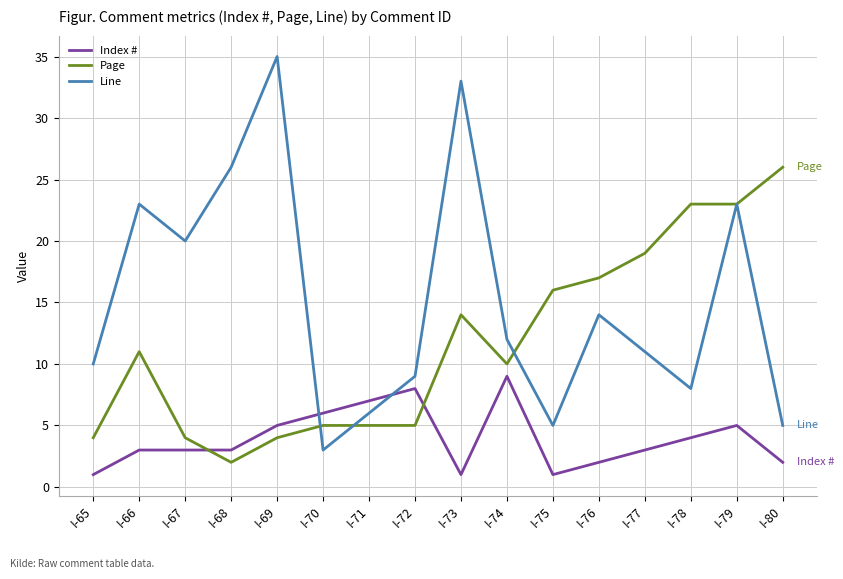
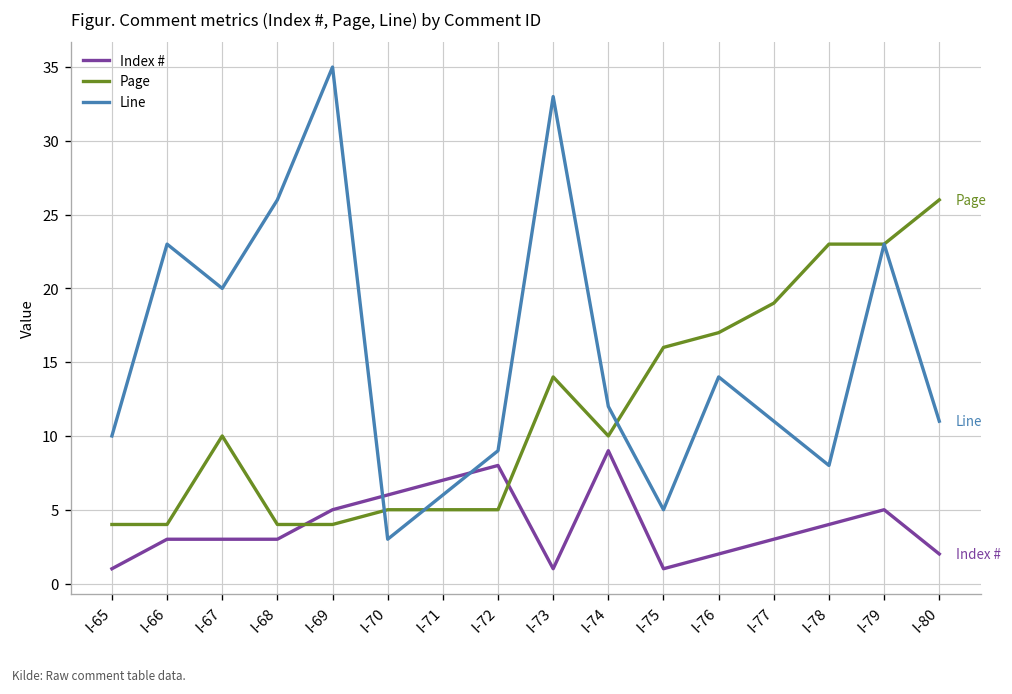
  {
    "Index #": {
      "I-65": 1,
      "I-66": 3,
      "I-67": 3,
      "I-68": 3,
      "I-69": 5,
      "I-70": 6,
      "I-71": 7,
      "I-72": 8,
      "I-73": 1,
      "I-74": 9,
      "I-75": 1,
      "I-76": 2,
      "I-77": 3,
      "I-78": 4,
      "I-79": 5,
      "I-80": 2
    },
    "Page": {
      "I-65": 4,
-     "I-66": 11,
-     "I-67": 4,
-     "I-68": 2,
+     "I-66": 4,
+     "I-67": 10,
+     "I-68": 4,
      "I-69": 4,
      "I-70": 5,
      "I-71": 5,
      "I-72": 5,
      "I-73": 14,
      "I-74": 10,
      "I-75": 16,
      "I-76": 17,
      "I-77": 19,
      "I-78": 23,
      "I-80": 26
    },
    "Line": {
      "I-65": 10,
      "I-66": 23,
      "I-67": 20,
      "I-68": 26,
      "I-69": 35,
      "I-70": 3,
      "I-71": 6,
      "I-72": 9,
      "I-73": 33,
      "I-74": 12,
      "I-75": 5,
      "I-76": 14,
      "I-77": 11,
      "I-78": 8,
-     "I-80": 5
+     "I-80": 11
    }
  }
